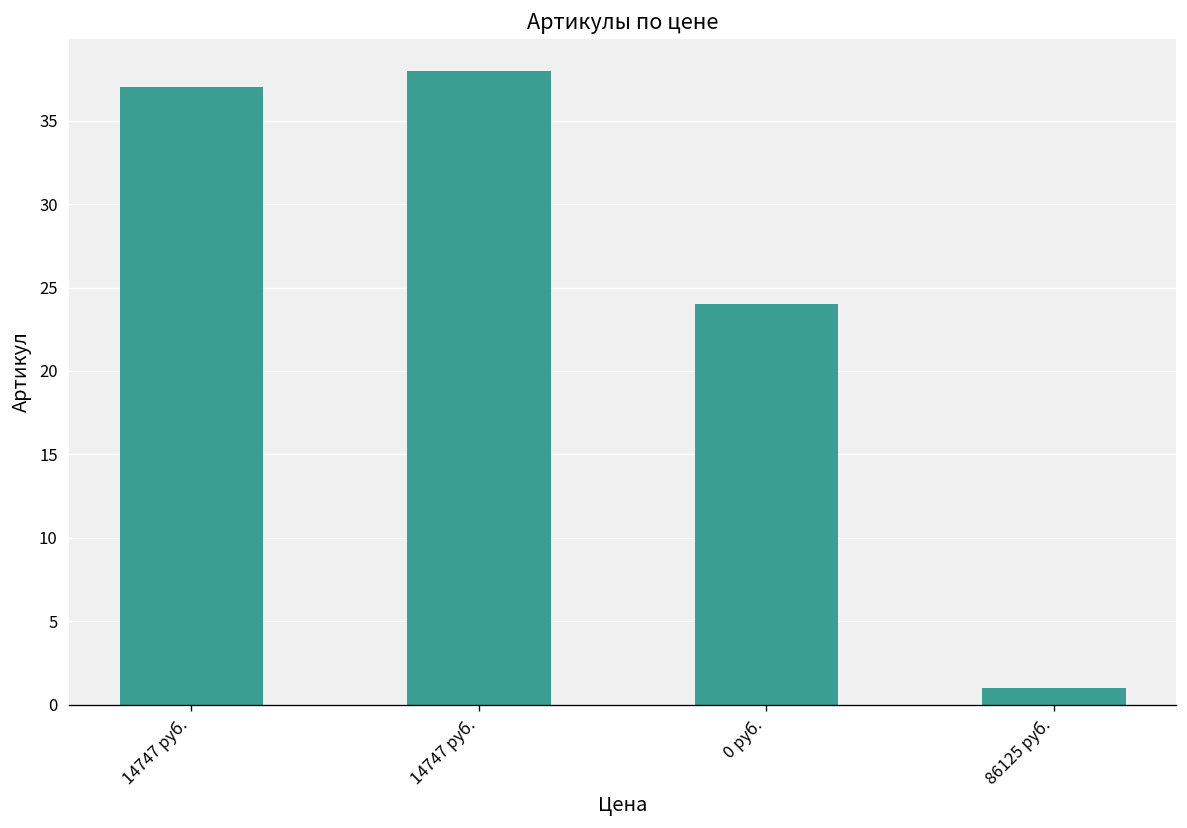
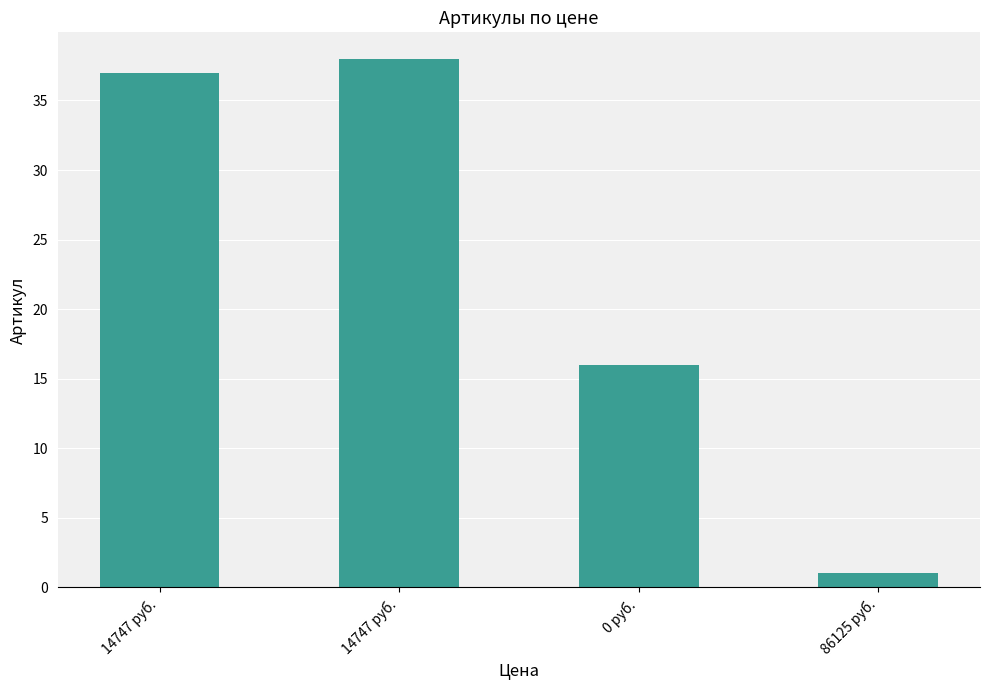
  {
-   "0 руб.": 24,
+   "0 руб.": 16,
    "86125 руб.": 1
  }
